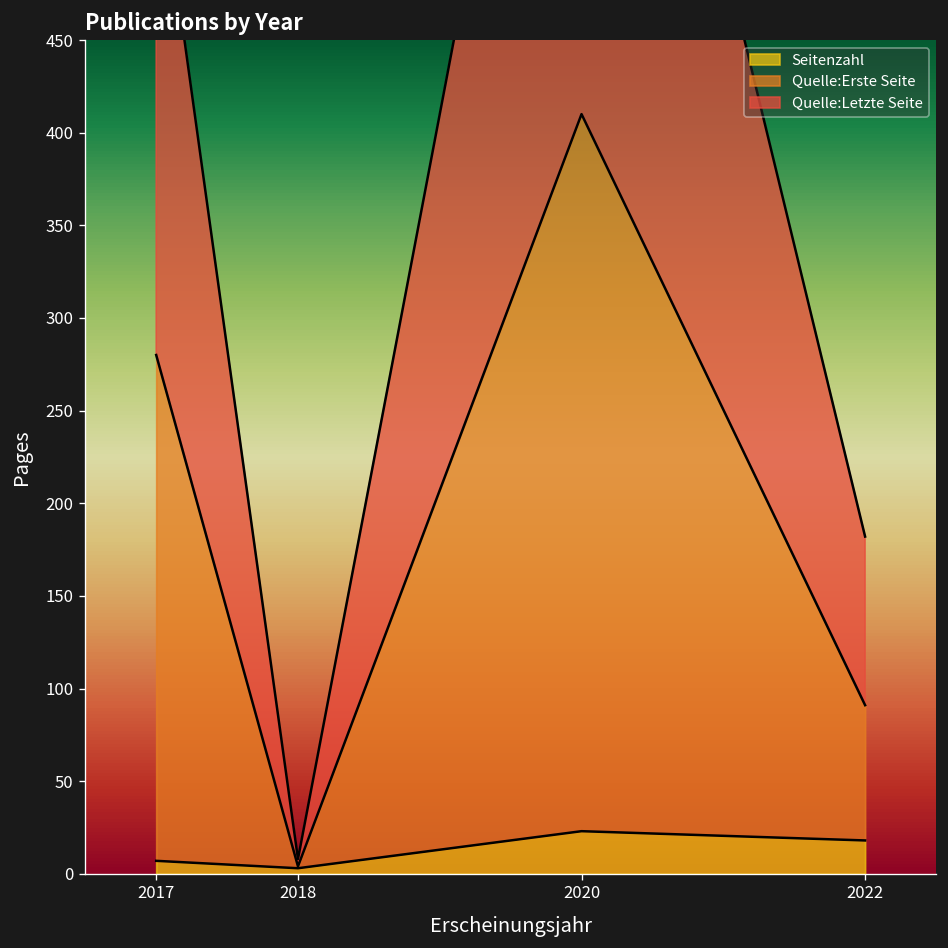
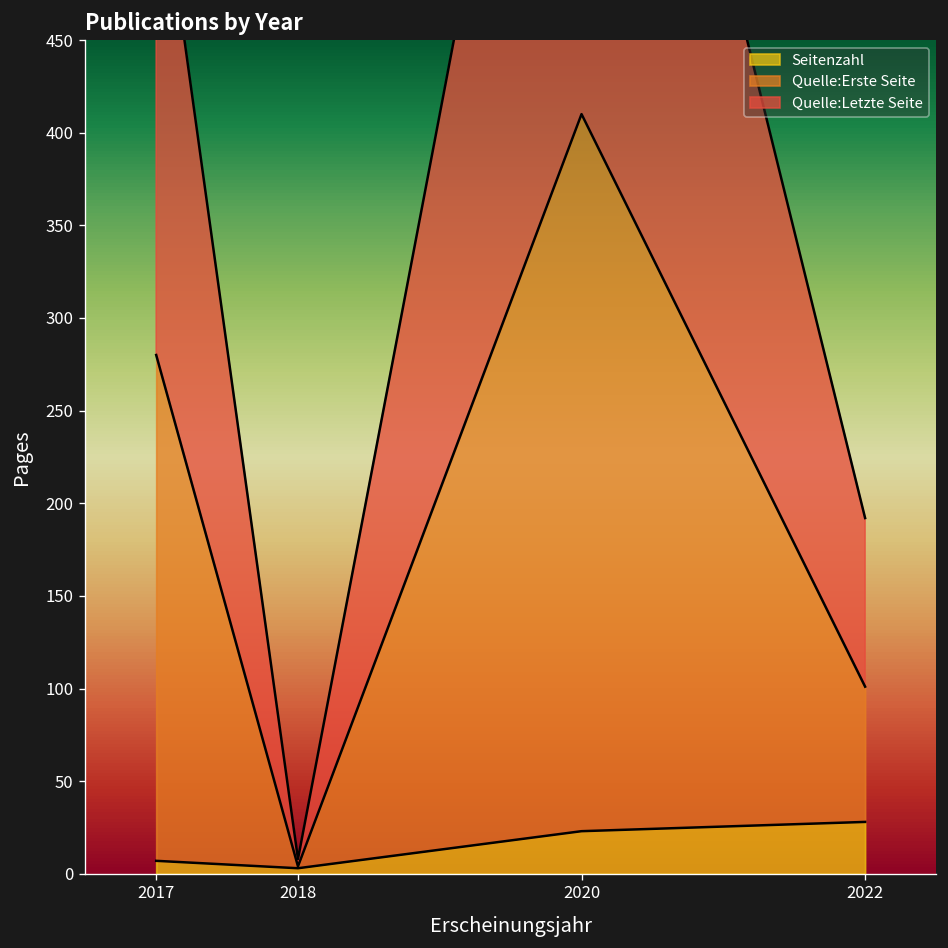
  {
    "Seitenzahl": {
      "2017": 7,
      "2020": 23,
-     "2022": 18
+     "2022": 28
    }
  }
